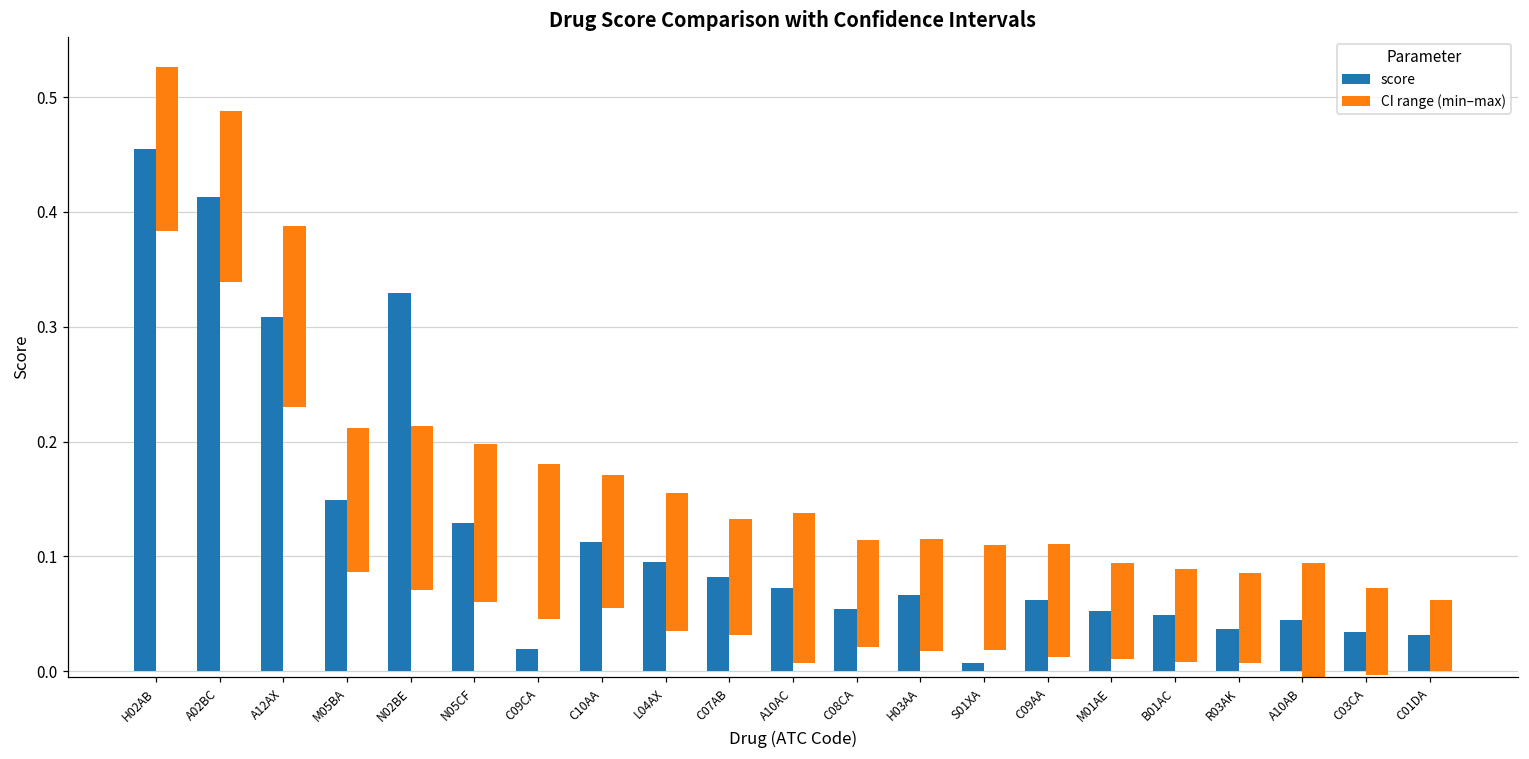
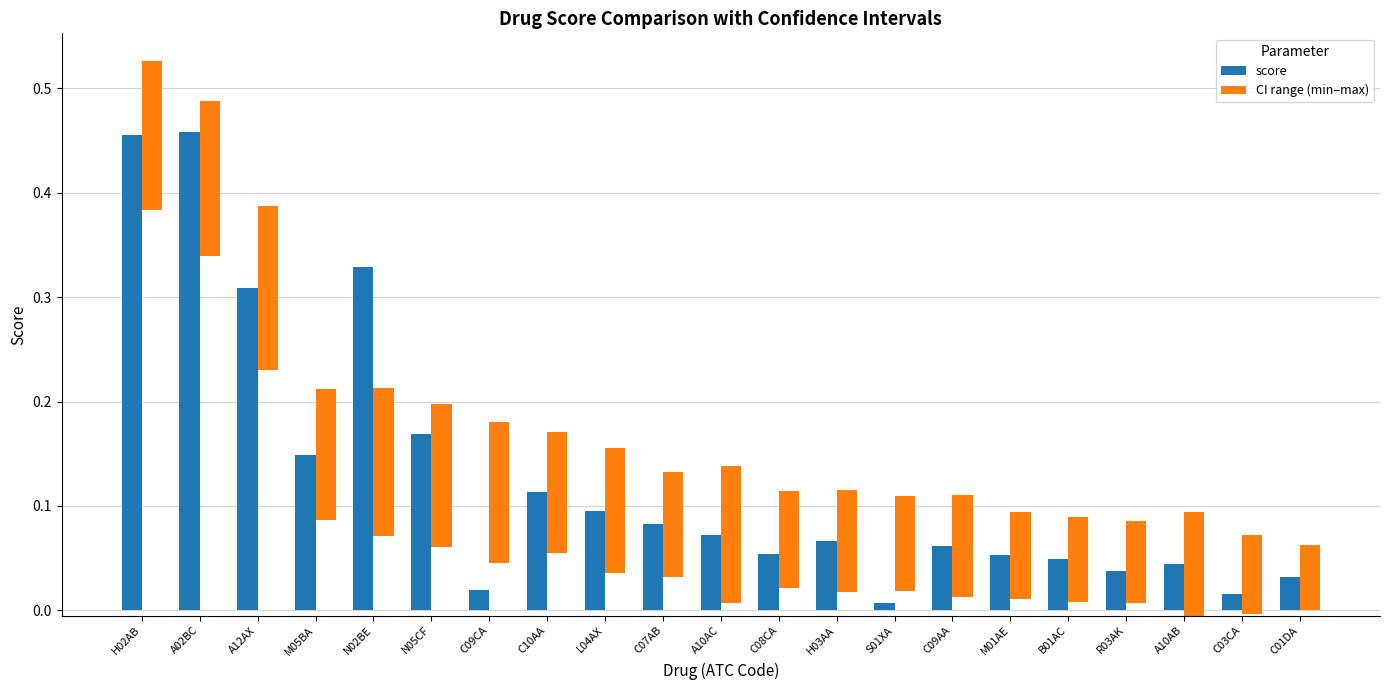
  {
    "score": {
      "H02AB": 0.455,
-     "A02BC": 0.413,
+     "A02BC": 0.458,
      "A12AX": 0.309,
      "M05BA": 0.149,
      "N02BE": 0.329,
-     "N05CF": 0.129,
+     "N05CF": 0.169,
      "C09CA": 0.019,
      "C10AA": 0.113,
      "L04AX": 0.095,
      "C07AB": 0.082,
      "A10AC": 0.073,
      "C08CA": 0.054,
      "H03AA": 0.067,
      "S01XA": 0.007,
      "C09AA": 0.062,
      "M01AE": 0.053,
      "B01AC": 0.049,
      "R03AK": 0.037,
      "A10AB": 0.045,
-     "C03CA": 0.034,
+     "C03CA": 0.016,
      "C01DA": 0.031
    }
  }
